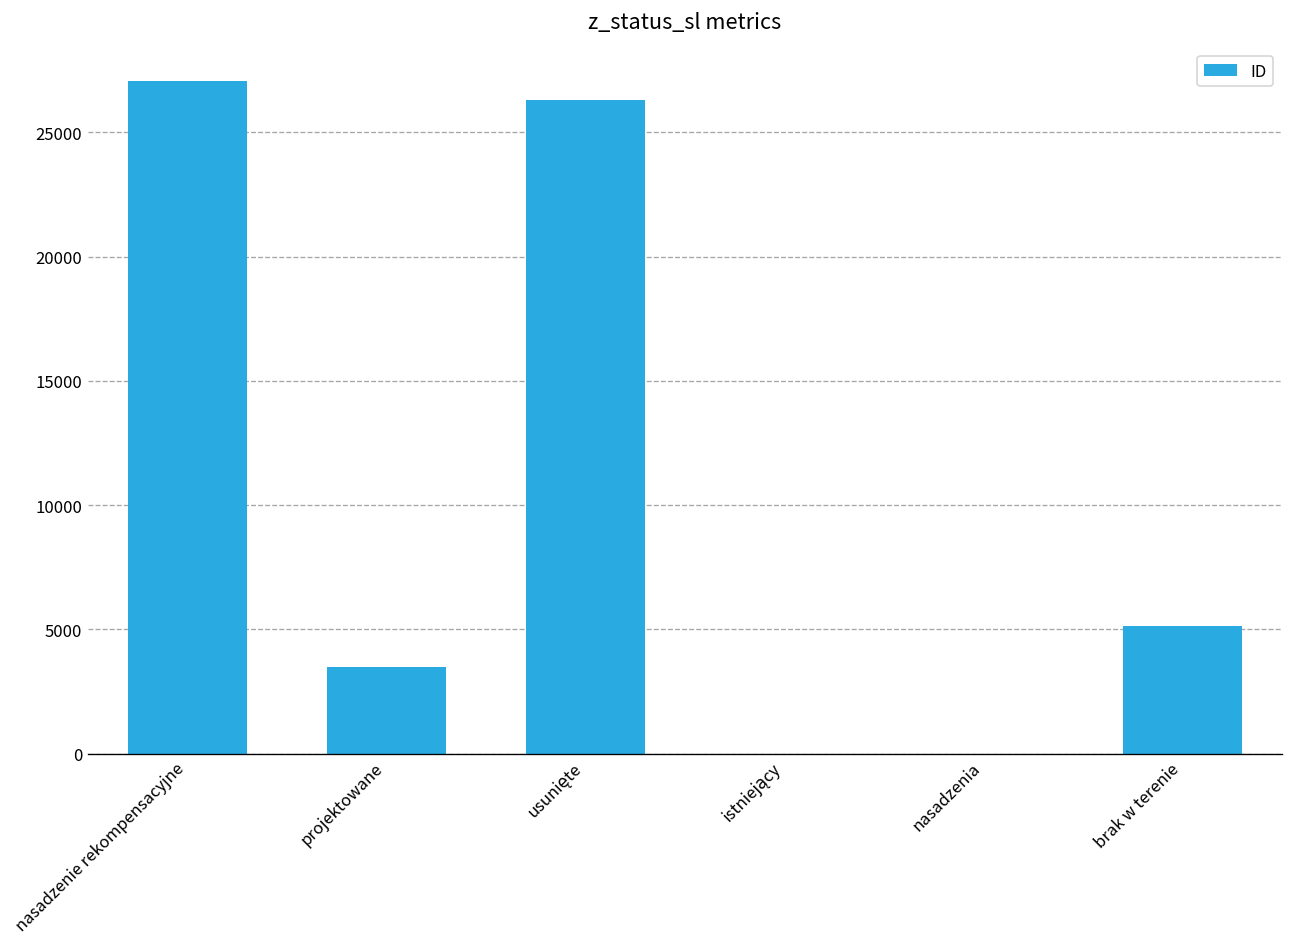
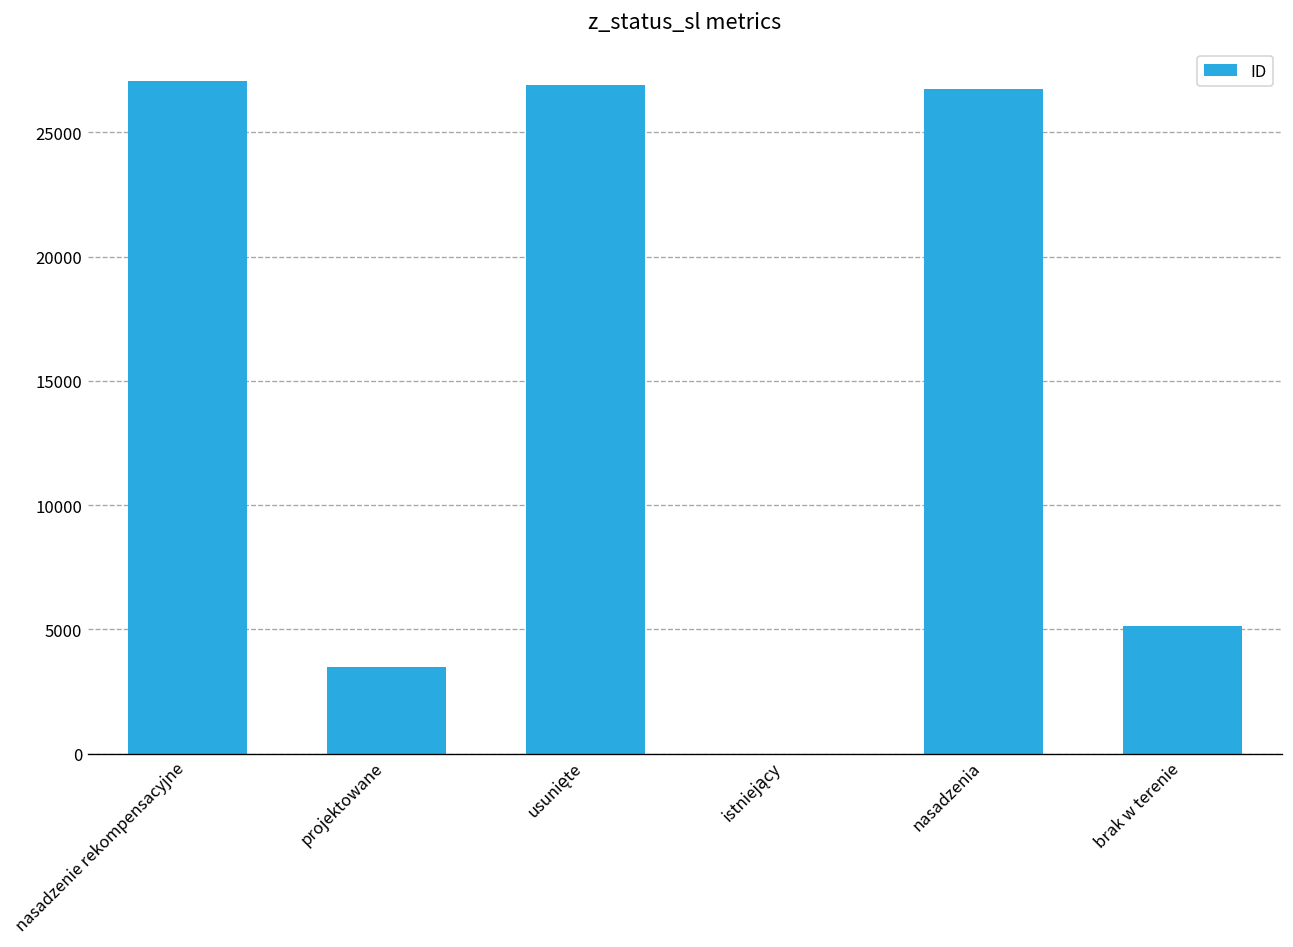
  {
    "nasadzenie rekompensacyjne": 27000,
    "projektowane": 3500,
-   "usunięte": 26300,
+   "usunięte": 26900,
    "istniejący": 0,
-   "nasadzenia": 0,
+   "nasadzenia": 26700,
    "brak w terenie": 5100
  }
